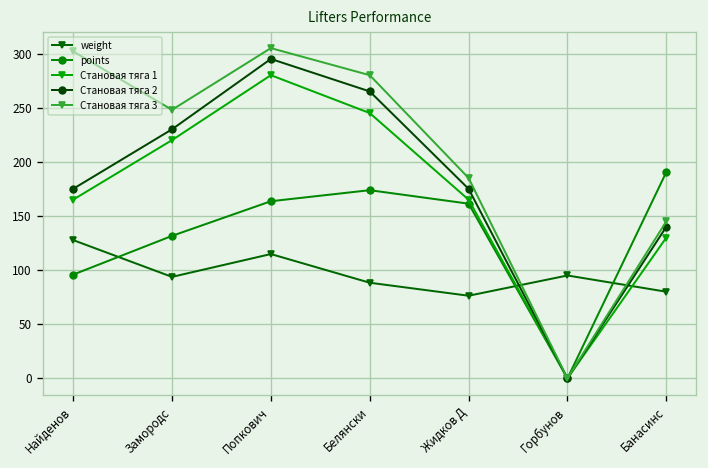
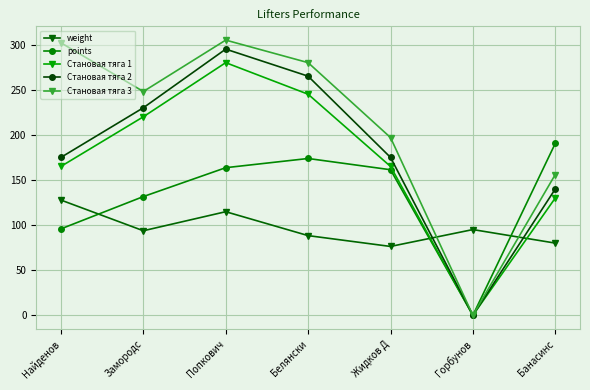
  {
    "Становая тяга 3": {
      "Замородс": 250,
      "Попкович": 310,
      "Белянски": 280,
-     "Жидков Д": 190,
-     "Банасинс": 150
+     "Жидков Д": 200,
+     "Банасинс": 160
    }
  }
